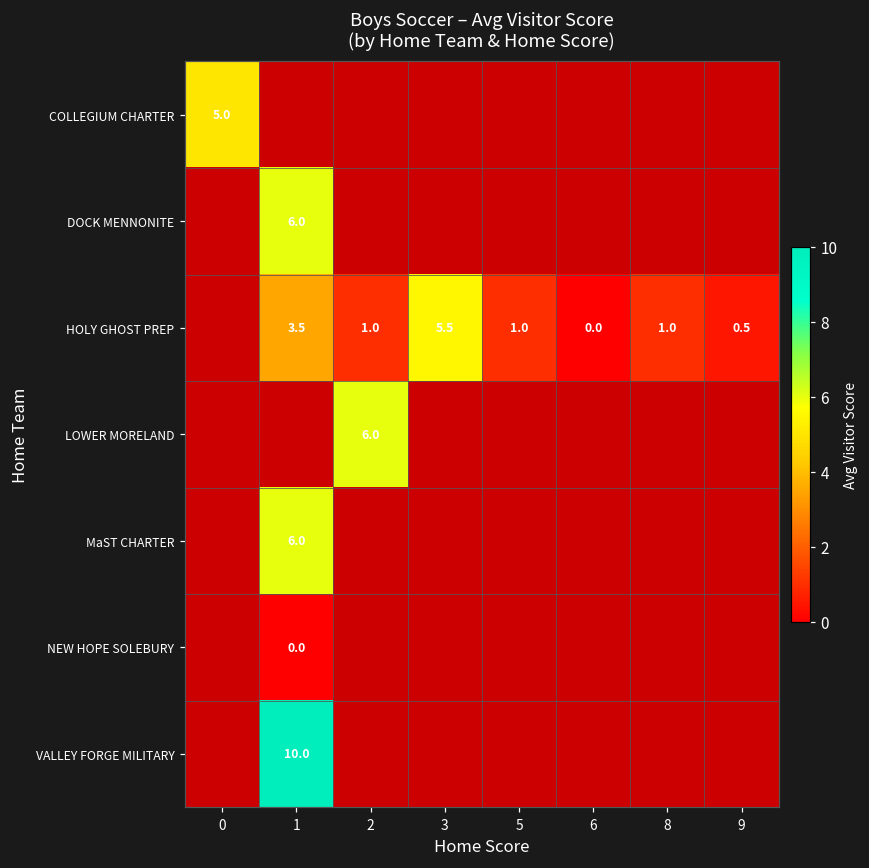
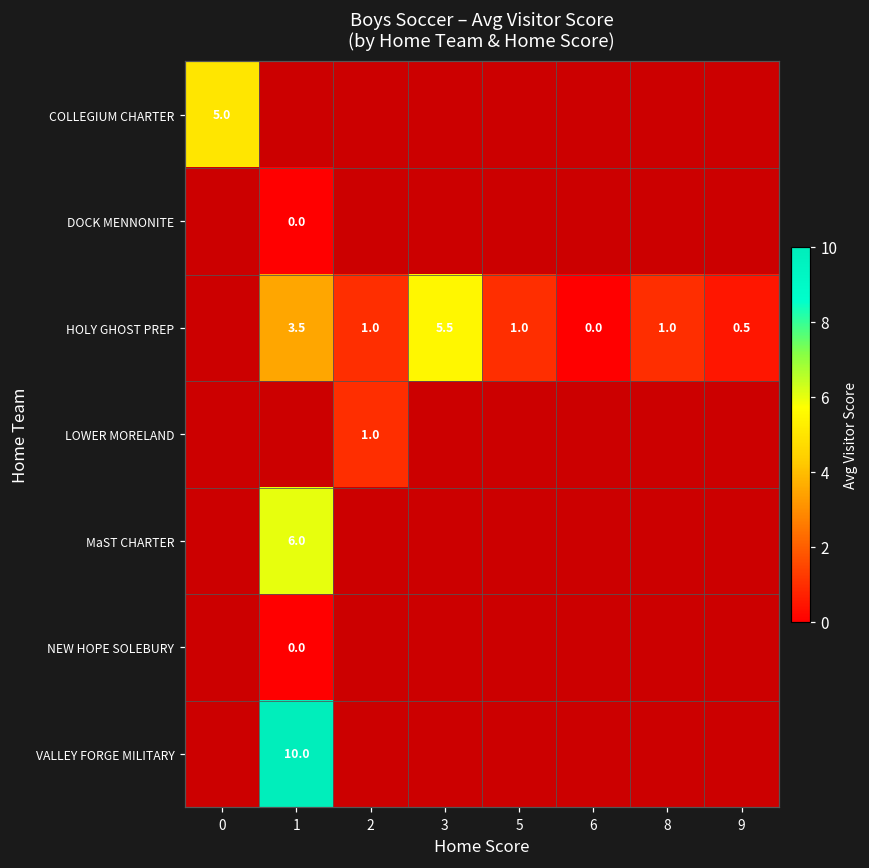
  {
    "COLLEGIUM CHARTER": {
      "0": 5.0
    },
    "DOCK MENNONITE": {
-     "1": 6.0
+     "1": 0.0
    },
    "HOLY GHOST PREP": {
      "1": 3.5,
      "2": 1.0,
      "3": 5.5,
      "5": 1.0,
      "6": 0.0,
      "8": 1.0,
      "9": 0.5
    },
    "LOWER MORELAND": {
-     "2": 6.0
+     "2": 1.0
    },
    "MaST CHARTER": {
      "1": 6.0
    },
    "NEW HOPE SOLEBURY": {
      "1": 0.0
    },
    "VALLEY FORGE MILITARY": {
      "1": 10.0
    }
  }
